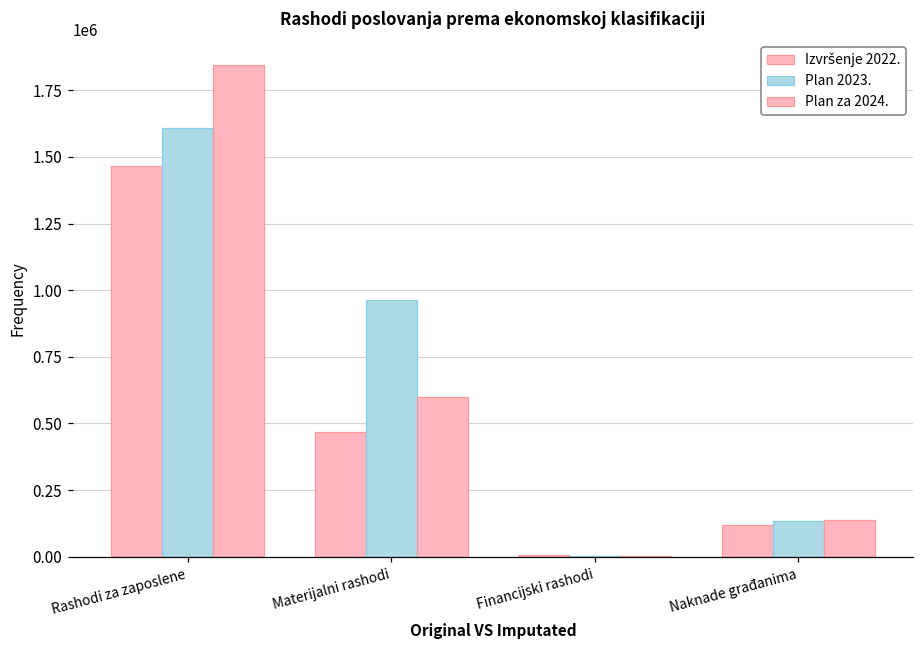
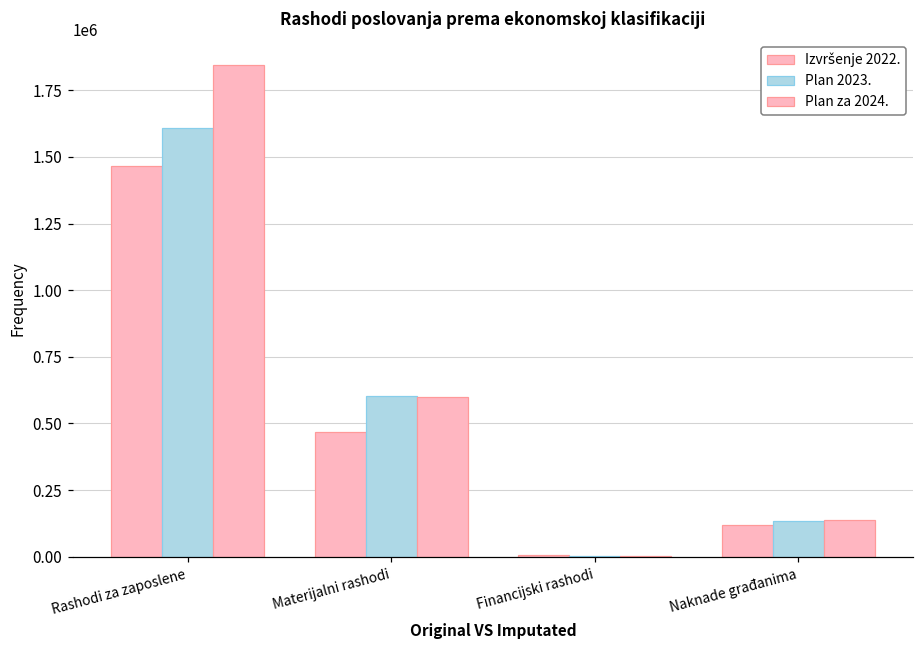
  {
    "Plan 2023.": {
      "Rashodi za zaposlene": 1610000,
-     "Materijalni rashodi": 960000,
+     "Materijalni rashodi": 600000,
      "Naknade građanima": 140000
    }
  }
